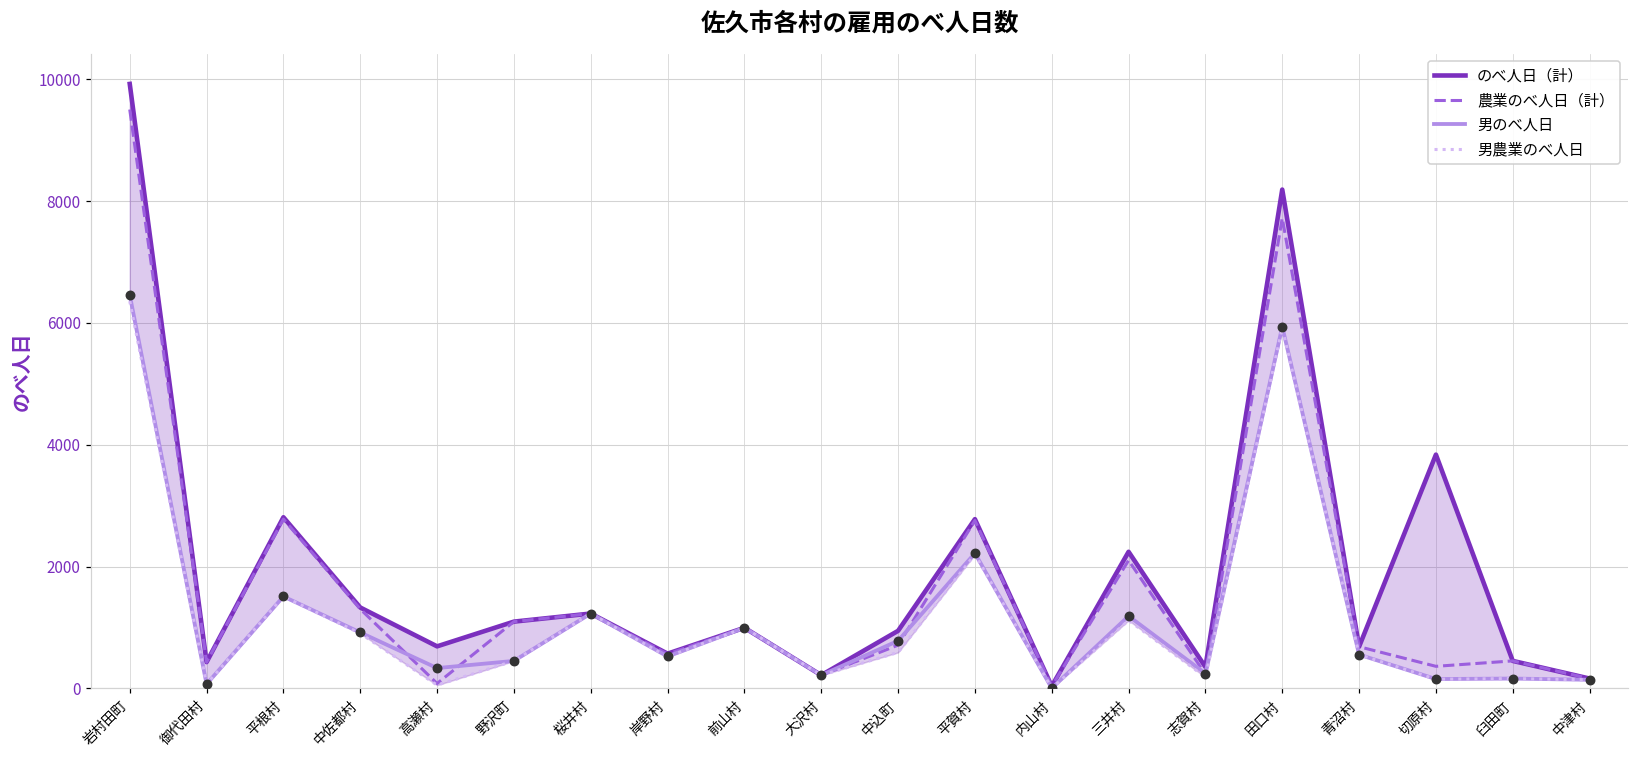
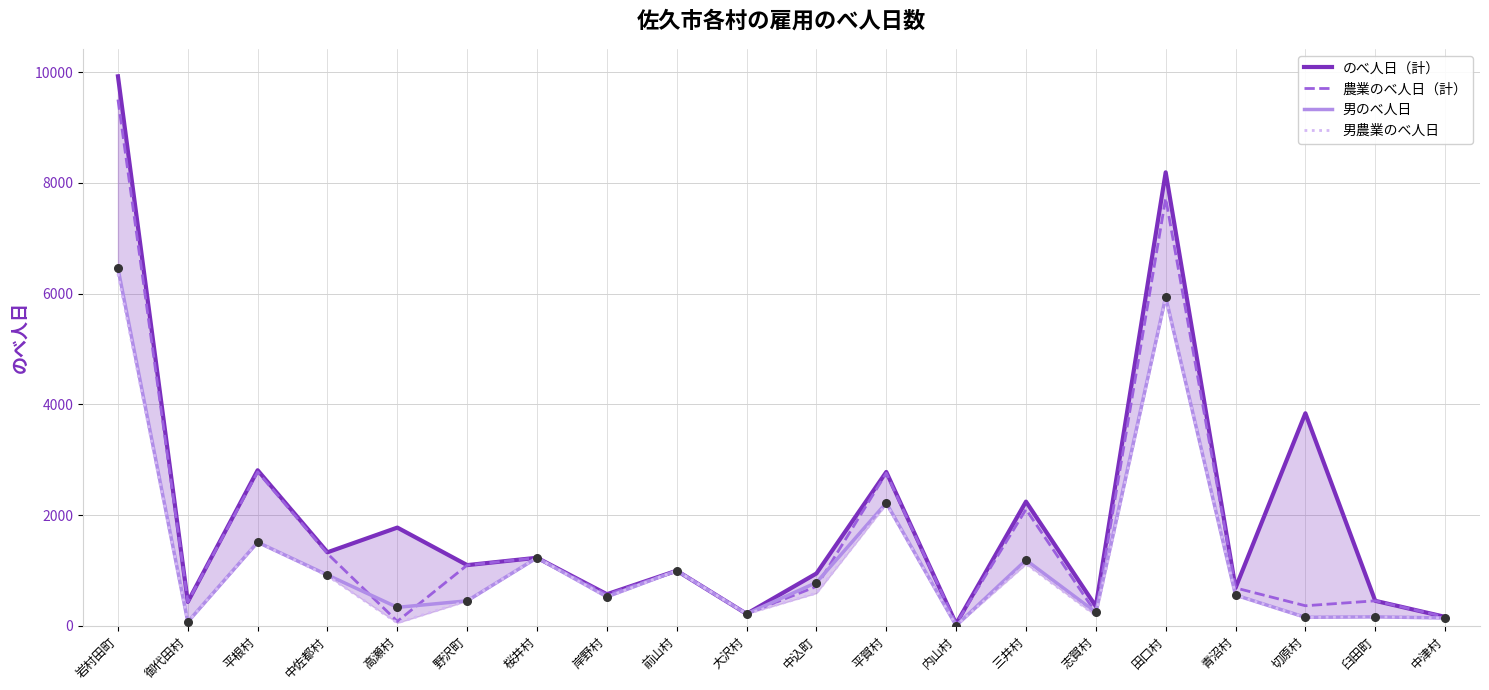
  {
    "のべ人日（計）": {
      "岩村田町": 9900,
-     "高瀬村": 700,
+     "高瀬村": 1800,
      "中込町": 900,
      "三井村": 2200,
      "志賀村": 400,
      "田口村": 8200,
      "切原村": 3800
    }
  }
